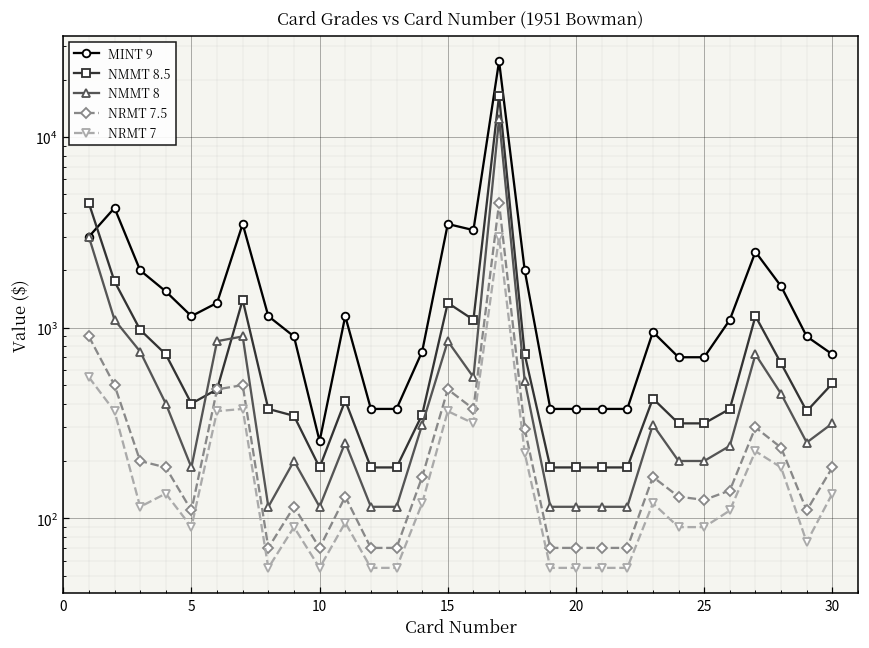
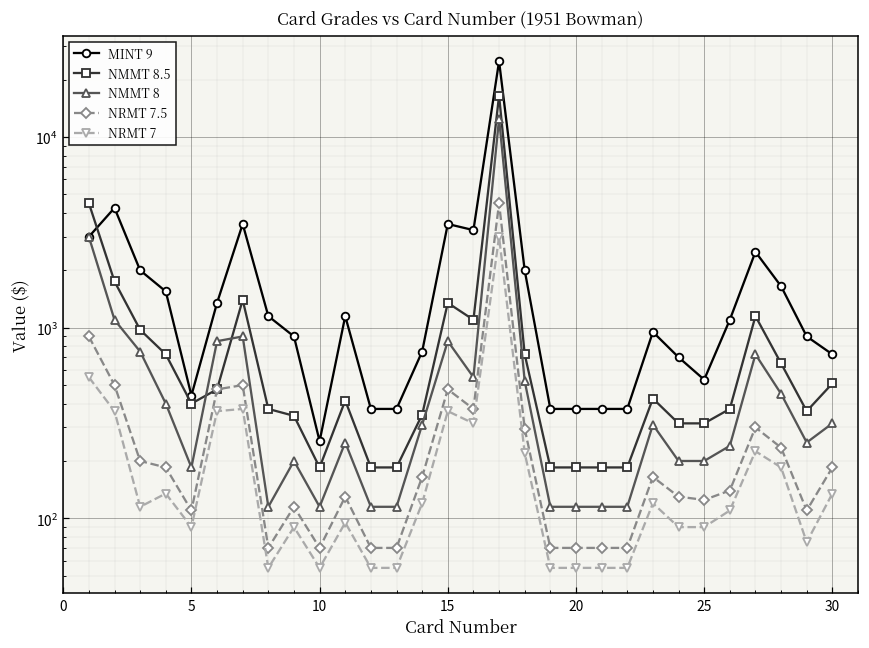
  {
    "MINT 9": {
-     "5": 1200,
+     "5": 440,
      "10": 250,
      "15": 3500,
      "20": 380,
-     "25": 700,
+     "25": 530,
      "30": 730
    }
  }
